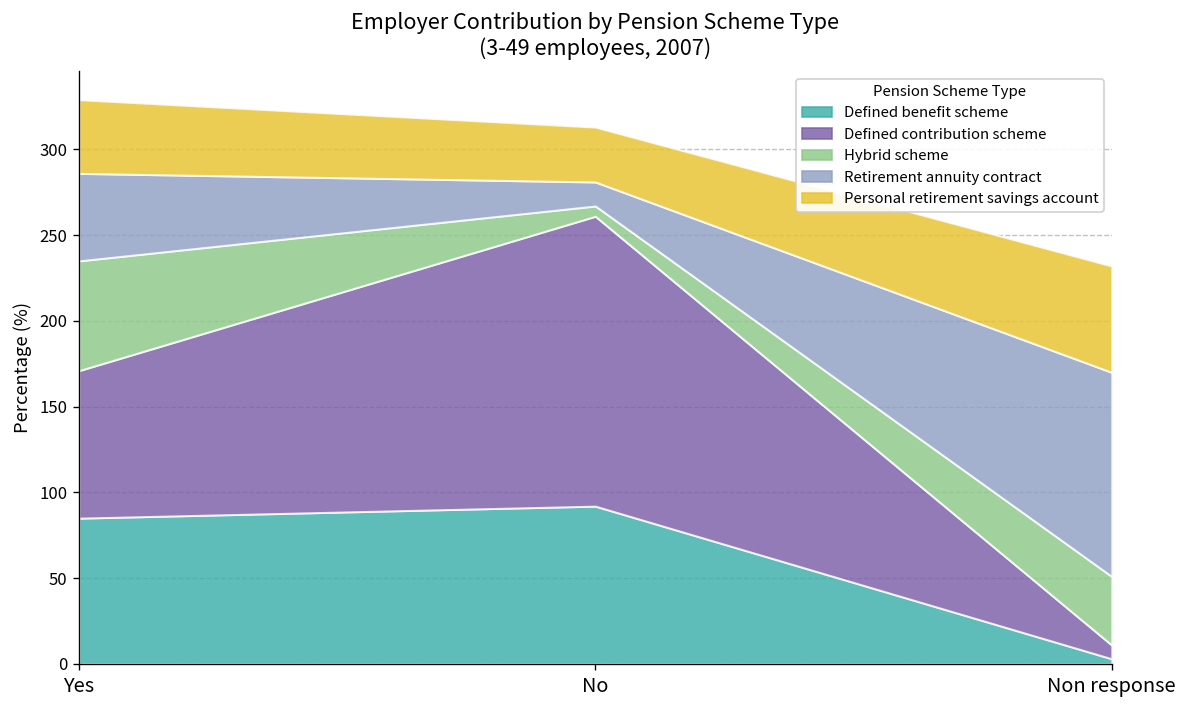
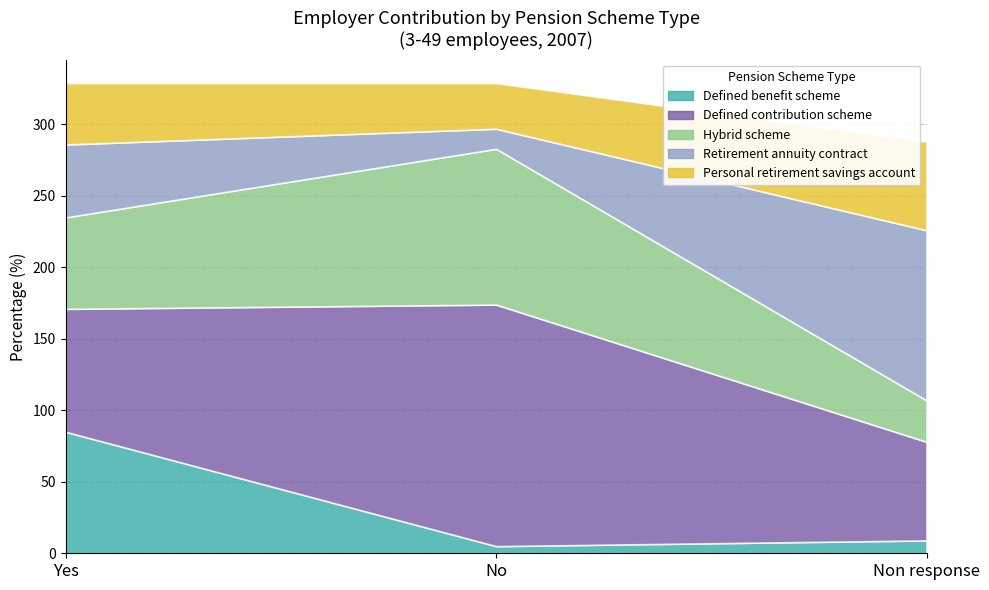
  {
    "Defined benefit scheme": {
      "Yes": 85,
-     "No": 92,
-     "Non response": 3
+     "No": 5,
+     "Non response": 9
    },
    "Defined contribution scheme": {
      "Yes": 86,
      "No": 169,
-     "Non response": 8
+     "Non response": 69
    },
    "Hybrid scheme": {
      "Yes": 64,
-     "No": 6,
-     "Non response": 40
+     "No": 109,
+     "Non response": 29
    },
    "Retirement annuity contract": {
      "Yes": 51,
      "No": 14,
      "Non response": 119
    },
    "Personal retirement savings account": {
      "Yes": 43,
      "No": 32,
      "Non response": 62
    }
  }
